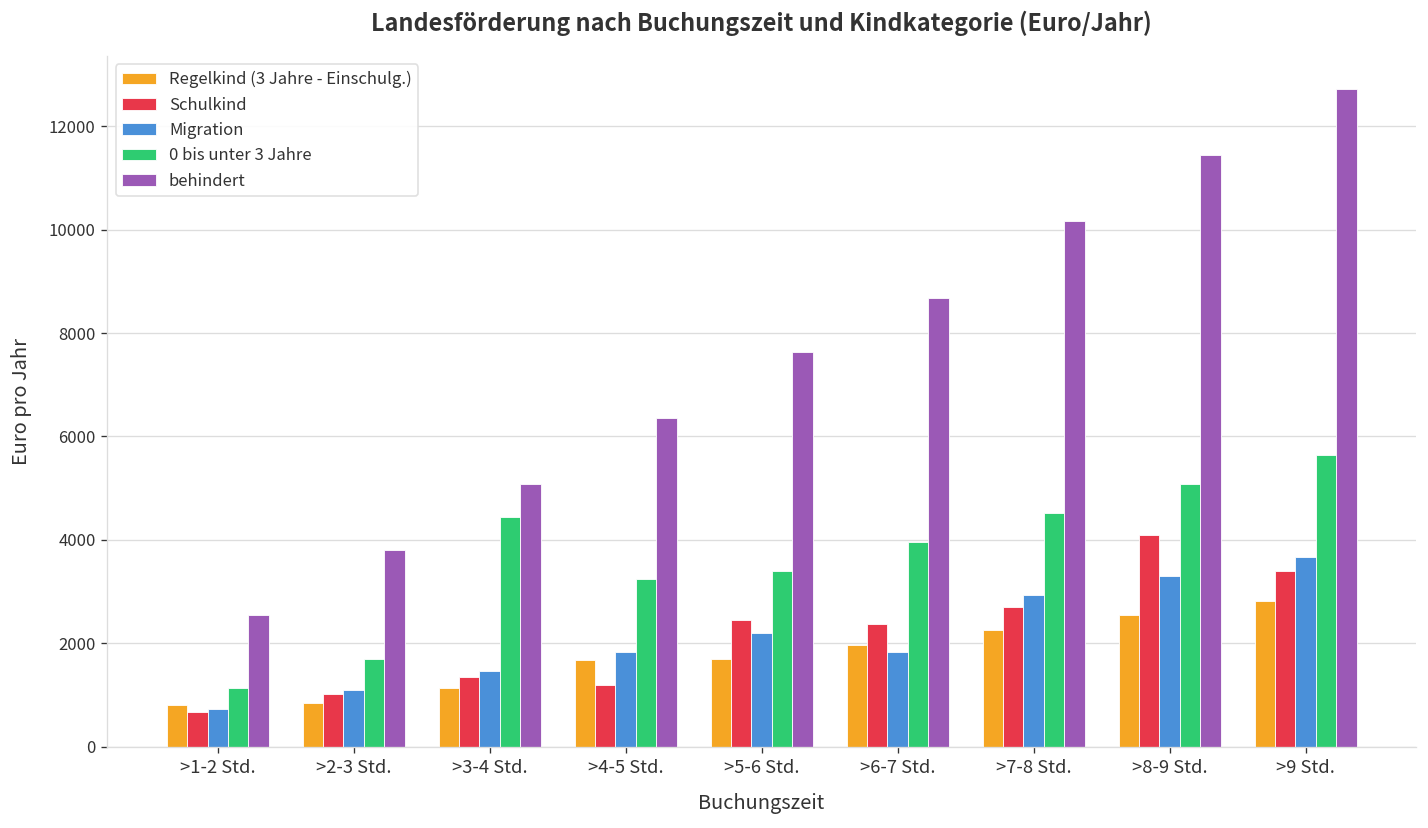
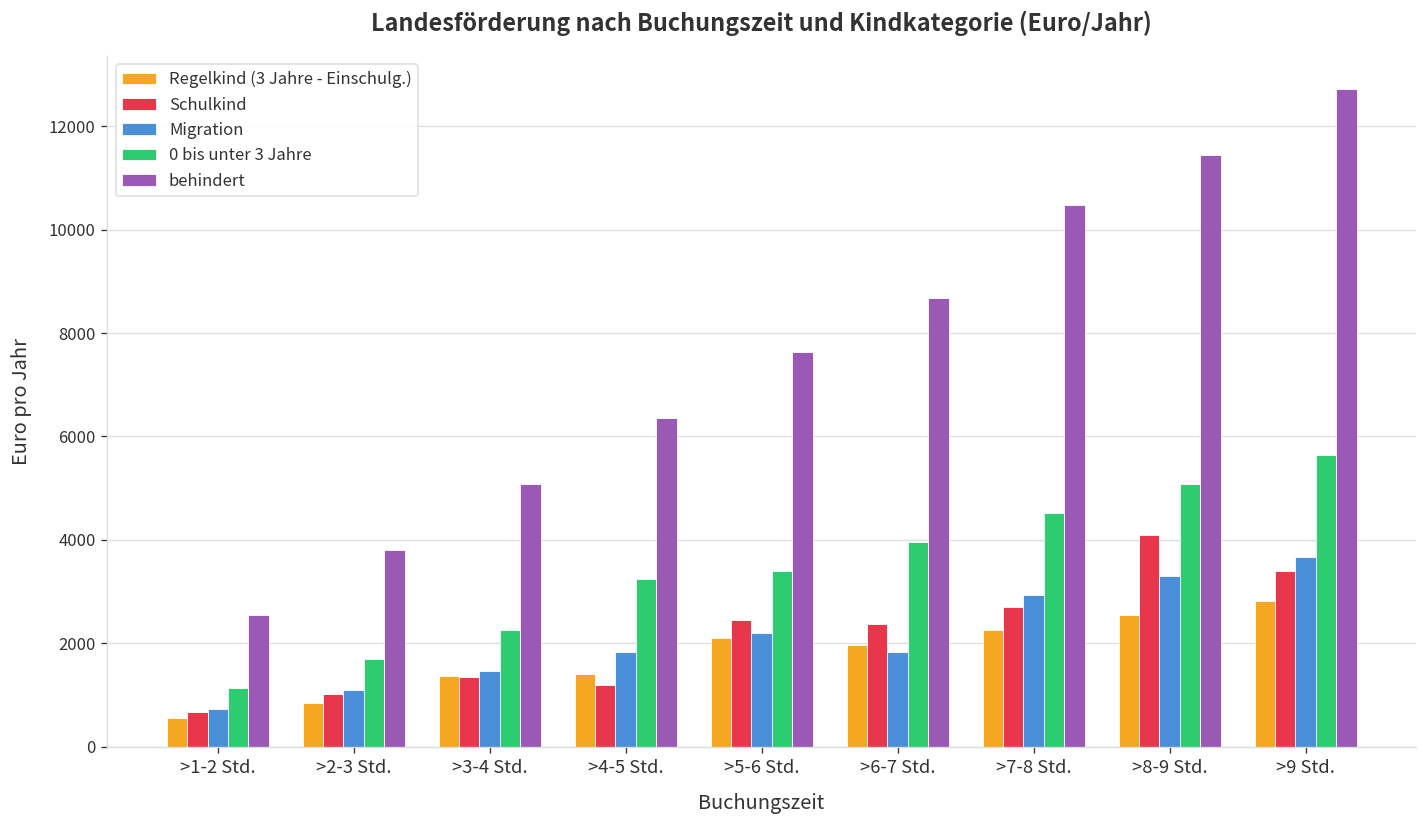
  {
    "Regelkind (3 Jahre - Einschulg.)": {
-     ">1-2 Std.": 800,
+     ">1-2 Std.": 600,
      ">2-3 Std.": 800,
-     ">3-4 Std.": 1100,
-     ">4-5 Std.": 1700,
-     ">5-6 Std.": 1700,
+     ">3-4 Std.": 1400,
+     ">4-5 Std.": 1400,
+     ">5-6 Std.": 2100,
      ">6-7 Std.": 2000,
      ">7-8 Std.": 2300,
      ">8-9 Std.": 2500,
      ">9 Std.": 2800
    },
    "Schulkind": {
      ">1-2 Std.": 700,
      ">2-3 Std.": 1000,
      ">3-4 Std.": 1400,
      ">4-5 Std.": 1200,
      ">5-6 Std.": 2500,
      ">6-7 Std.": 2400,
      ">7-8 Std.": 2700,
      ">8-9 Std.": 4100,
      ">9 Std.": 3400
    },
    "Migration": {
      ">1-2 Std.": 700,
      ">2-3 Std.": 1100,
      ">3-4 Std.": 1500,
      ">4-5 Std.": 1800,
      ">5-6 Std.": 2200,
      ">6-7 Std.": 1800,
      ">7-8 Std.": 2900,
      ">8-9 Std.": 3300,
      ">9 Std.": 3700
    },
    "0 bis unter 3 Jahre": {
      ">1-2 Std.": 1100,
      ">2-3 Std.": 1700,
-     ">3-4 Std.": 4500,
+     ">3-4 Std.": 2300,
      ">4-5 Std.": 3200,
      ">5-6 Std.": 3400,
      ">6-7 Std.": 4000,
      ">7-8 Std.": 4500,
      ">8-9 Std.": 5100,
      ">9 Std.": 5700
    },
    "behindert": {
      ">1-2 Std.": 2500,
      ">2-3 Std.": 3800,
      ">3-4 Std.": 5100,
      ">4-5 Std.": 6400,
      ">5-6 Std.": 7600,
      ">6-7 Std.": 8700,
-     ">7-8 Std.": 10200,
+     ">7-8 Std.": 10500,
      ">8-9 Std.": 11400,
      ">9 Std.": 12700
    }
  }
